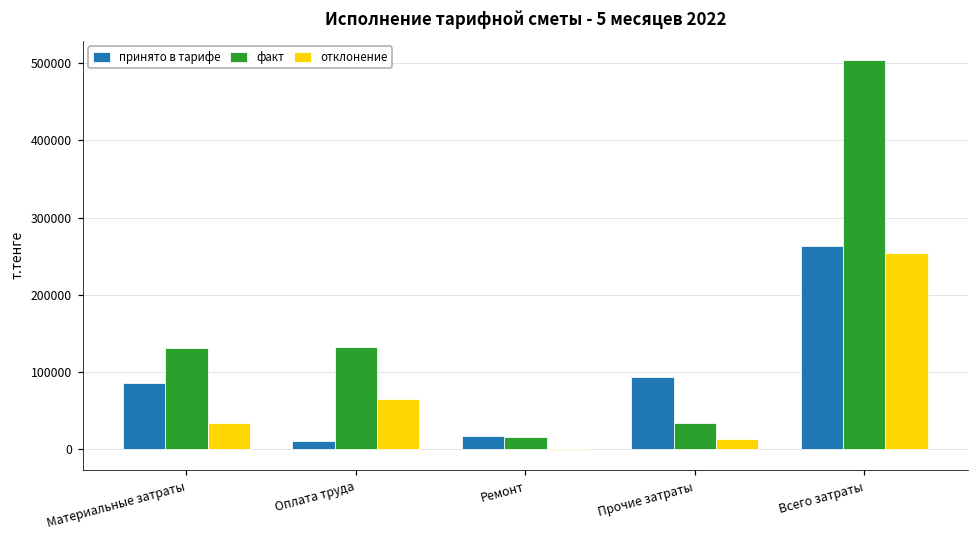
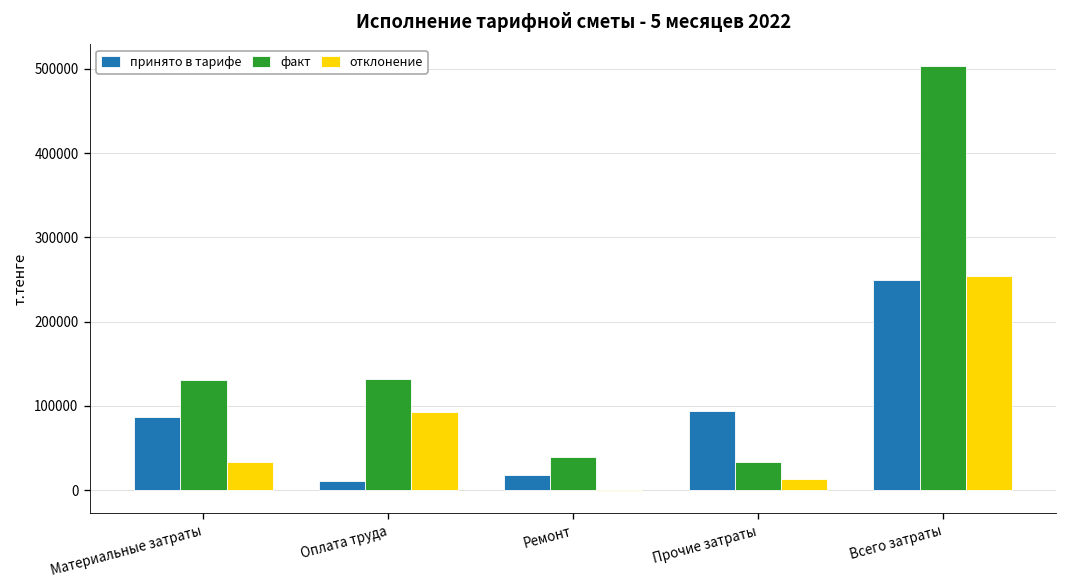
  {
    "принято в тарифе": {
      "Материальные затраты": 90000,
      "Оплата труда": 10000,
      "Ремонт": 20000,
      "Прочие затраты": 90000,
-     "Всего затраты": 260000
+     "Всего затраты": 250000
    },
    "факт": {
      "Материальные затраты": 130000,
      "Оплата труда": 130000,
-     "Ремонт": 20000,
+     "Ремонт": 40000,
      "Прочие затраты": 30000,
      "Всего затраты": 500000
    },
    "отклонение": {
      "Материальные затраты": 30000,
-     "Оплата труда": 60000,
+     "Оплата труда": 90000,
      "Прочие затраты": 10000,
      "Всего затраты": 250000
    }
  }
